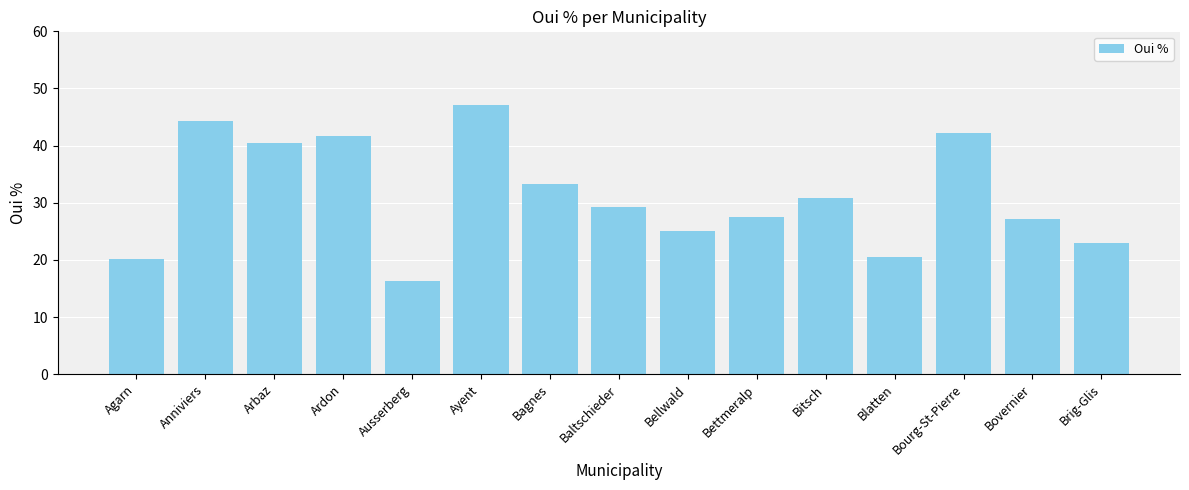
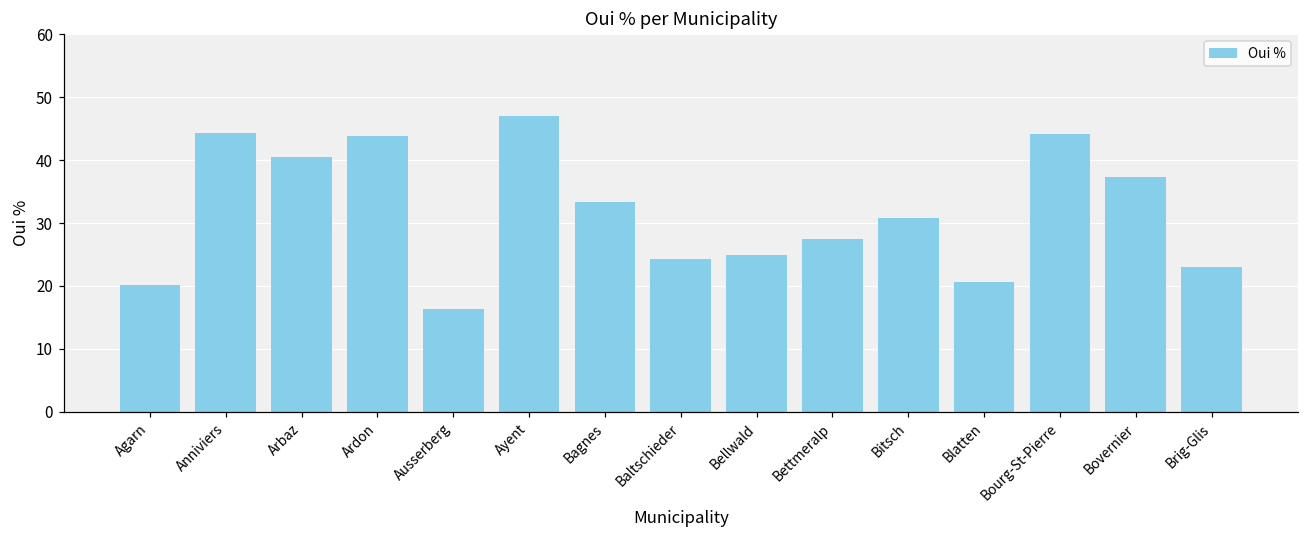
  {
    "Agarn": 20,
    "Anniviers": 44,
    "Arbaz": 41,
-   "Ardon": 42,
+   "Ardon": 44,
    "Ausserberg": 16,
    "Ayent": 47,
    "Bagnes": 33,
-   "Baltschieder": 29,
+   "Baltschieder": 24,
    "Bellwald": 25,
    "Bettmeralp": 27,
    "Bitsch": 31,
    "Blatten": 21,
-   "Bourg-St-Pierre": 42,
-   "Bovernier": 27,
+   "Bourg-St-Pierre": 44,
+   "Bovernier": 37,
    "Brig-Glis": 23
  }
